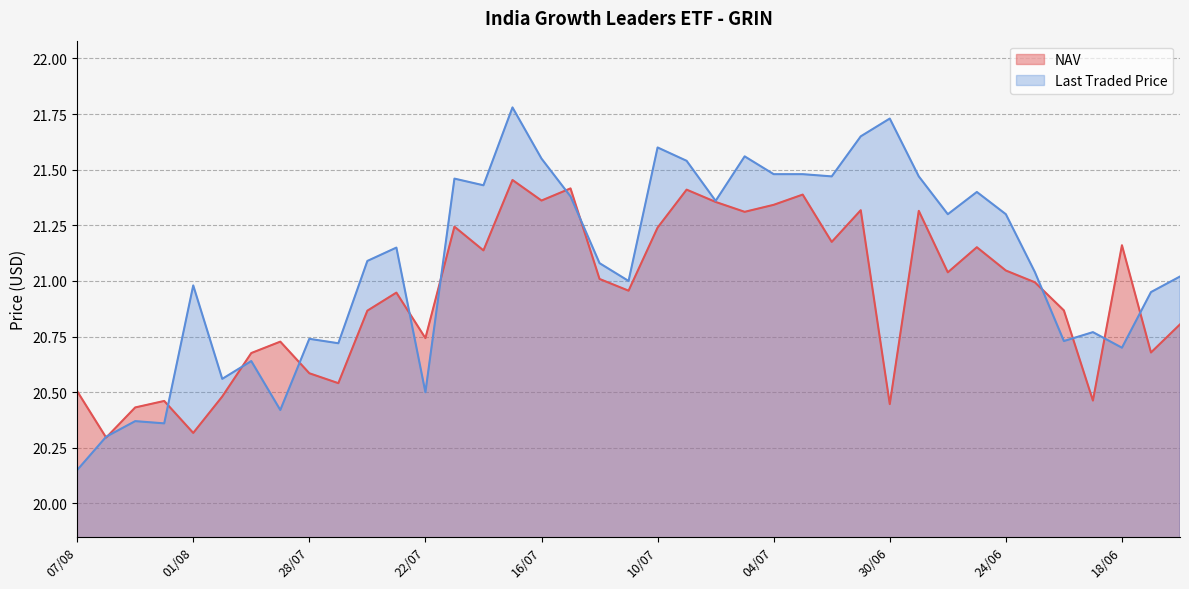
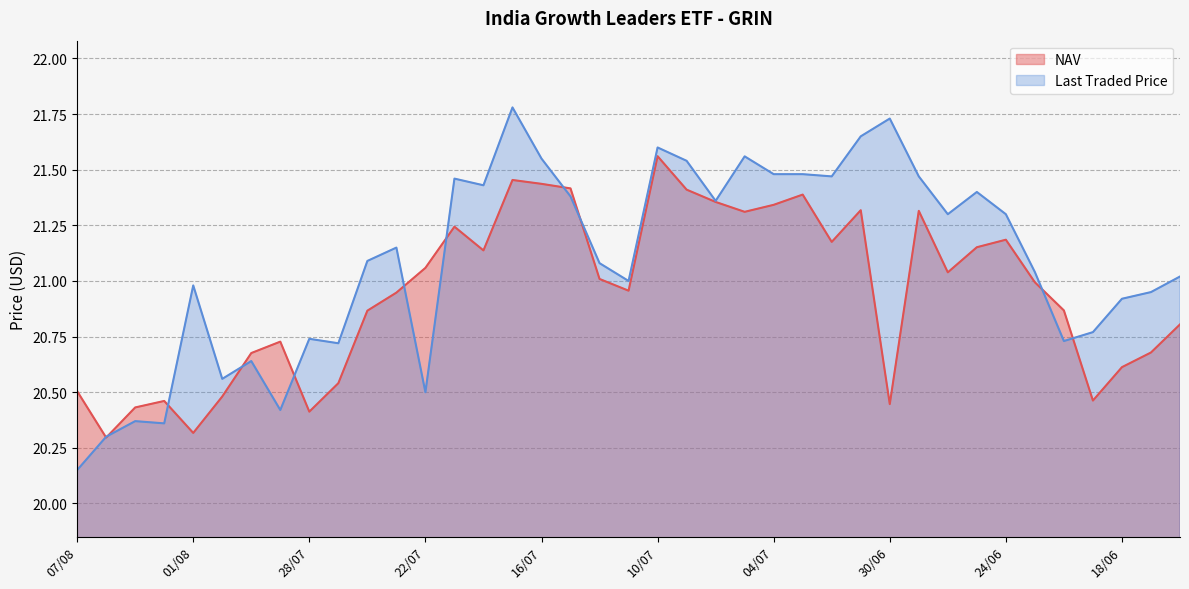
  {
    "NAV": {
      "07/08": 20.50,
      "01/08": 20.32,
-     "28/07": 20.59,
-     "22/07": 20.74,
-     "16/07": 21.36,
-     "10/07": 21.24,
+     "28/07": 20.41,
+     "22/07": 21.06,
+     "16/07": 21.44,
+     "10/07": 21.56,
      "04/07": 21.34,
      "30/06": 20.45,
-     "24/06": 21.05,
-     "18/06": 21.16
+     "24/06": 21.19,
+     "18/06": 20.61
    },
    "Last Traded Price": {
      "07/08": 20.15,
      "01/08": 20.98,
      "28/07": 20.74,
      "22/07": 20.50,
      "16/07": 21.55,
      "10/07": 21.60,
      "04/07": 21.48,
      "30/06": 21.73,
      "24/06": 21.30,
-     "18/06": 20.70
+     "18/06": 20.92
    }
  }
